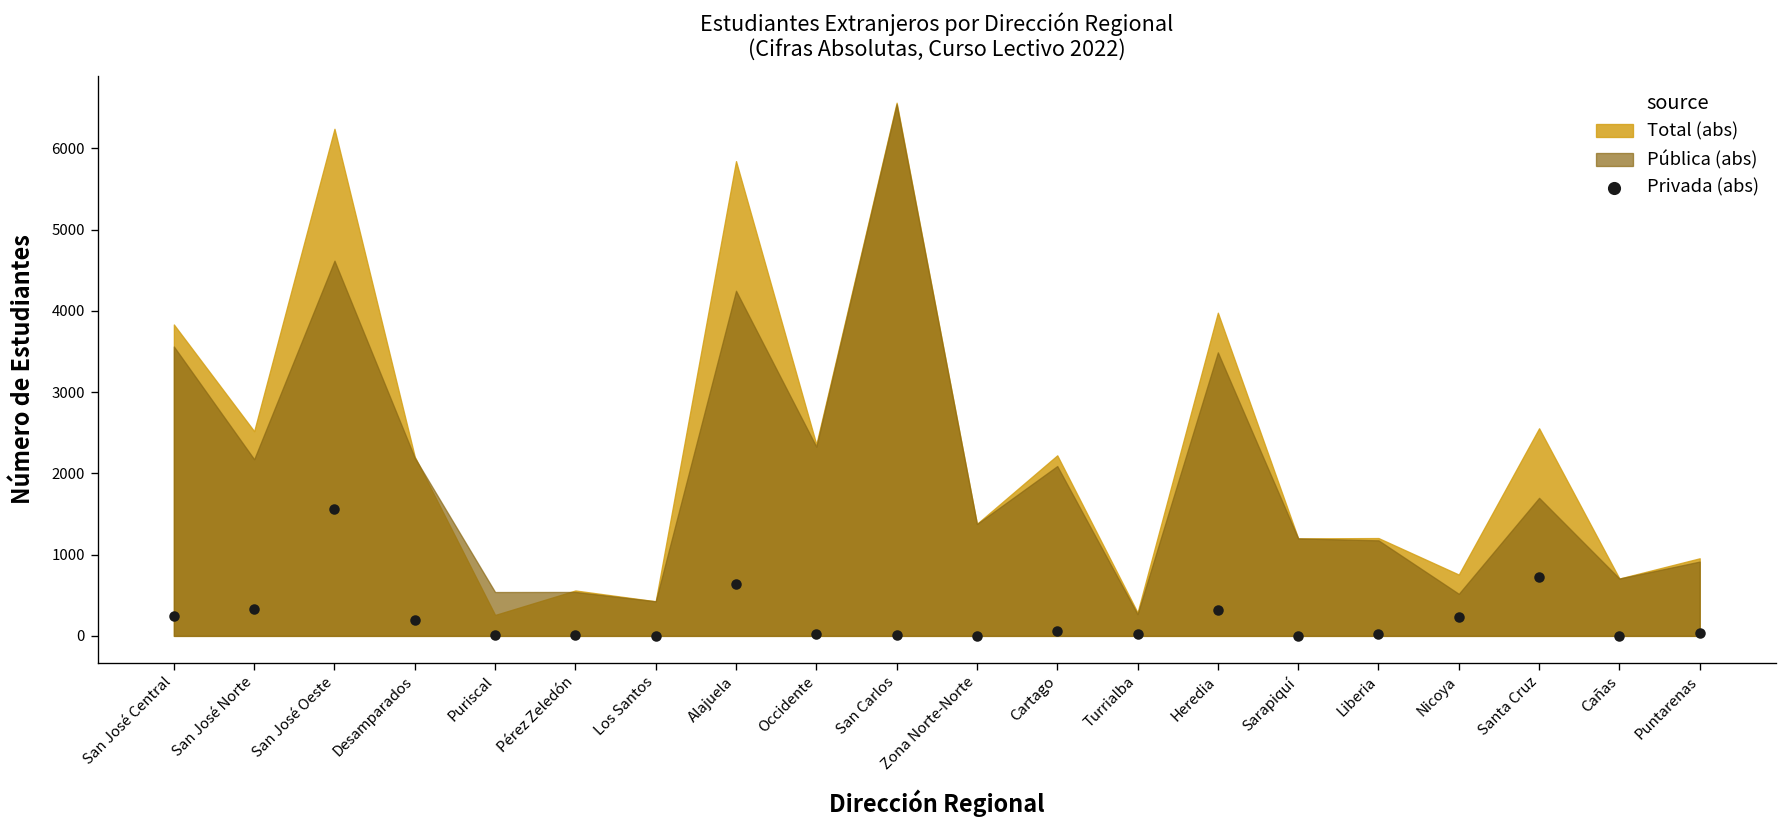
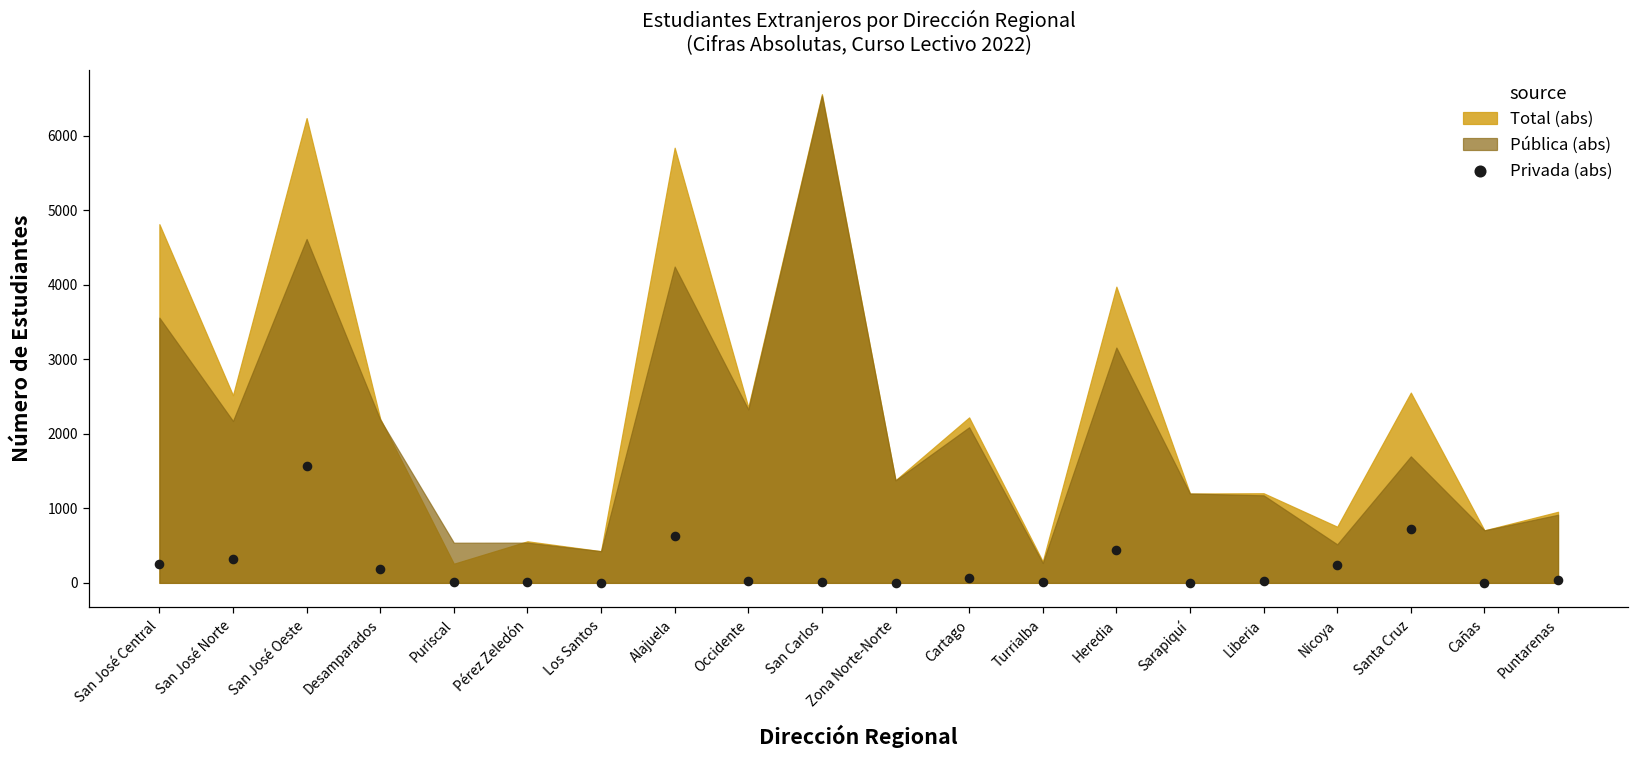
  {
    "Total (abs)": {
-     "San José Central": 3800,
+     "San José Central": 4800,
      "San José Norte": 2500,
      "San José Oeste": 6200,
      "Puriscal": 300,
      "Alajuela": 5800,
      "Cartago": 2200,
      "Heredia": 4000,
      "Nicoya": 800,
      "Santa Cruz": 2600,
      "Puntarenas": 1000
    },
    "Pública (abs)": {
      "San José Central": 3600,
      "San José Norte": 2200,
      "San José Oeste": 4600,
      "Puriscal": 500,
      "Alajuela": 4200,
      "Cartago": 2100,
-     "Heredia": 3500,
+     "Heredia": 3200,
      "Nicoya": 500,
      "Santa Cruz": 1700,
      "Puntarenas": 900
    },
    "Privada (abs)": {
-     "Heredia": 300
+     "Heredia": 400
    }
  }
